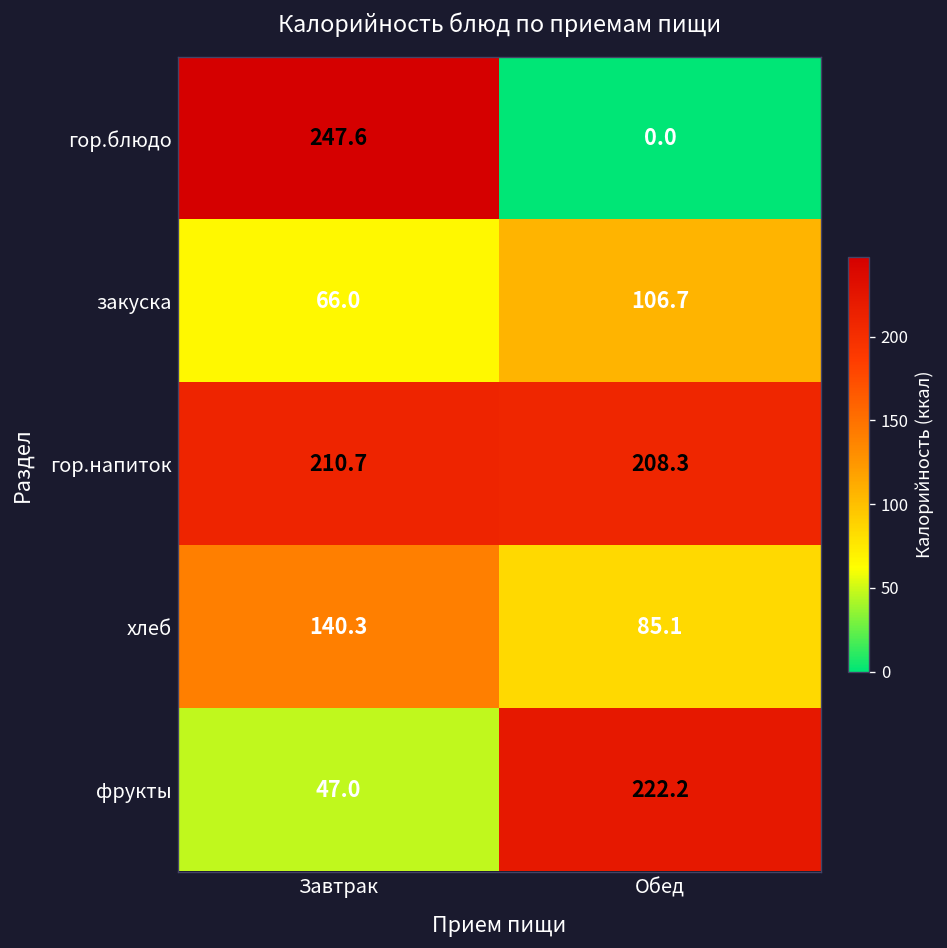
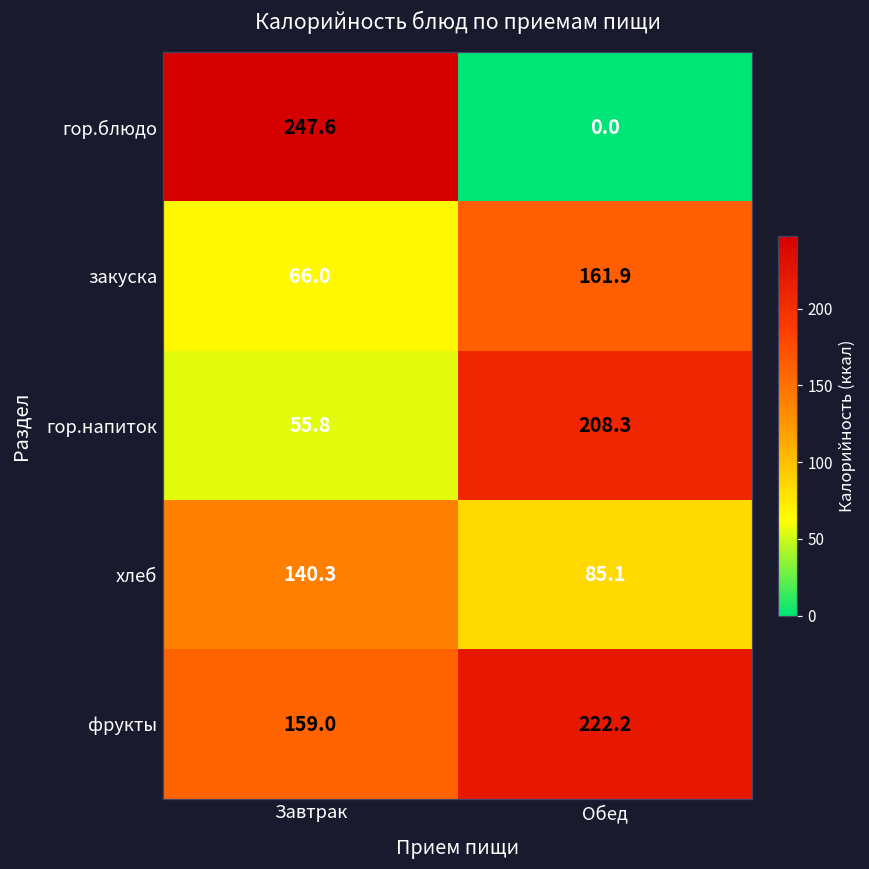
  {
    "гор.блюдо": {
      "Завтрак": 247.6,
      "Обед": 0.0
    },
    "закуска": {
      "Завтрак": 66.0,
-     "Обед": 106.7
+     "Обед": 161.9
    },
    "гор.напиток": {
-     "Завтрак": 210.7,
+     "Завтрак": 55.8,
      "Обед": 208.3
    },
    "хлеб": {
      "Завтрак": 140.3,
      "Обед": 85.1
    },
    "фрукты": {
-     "Завтрак": 47.0,
+     "Завтрак": 159.0,
      "Обед": 222.2
    }
  }
